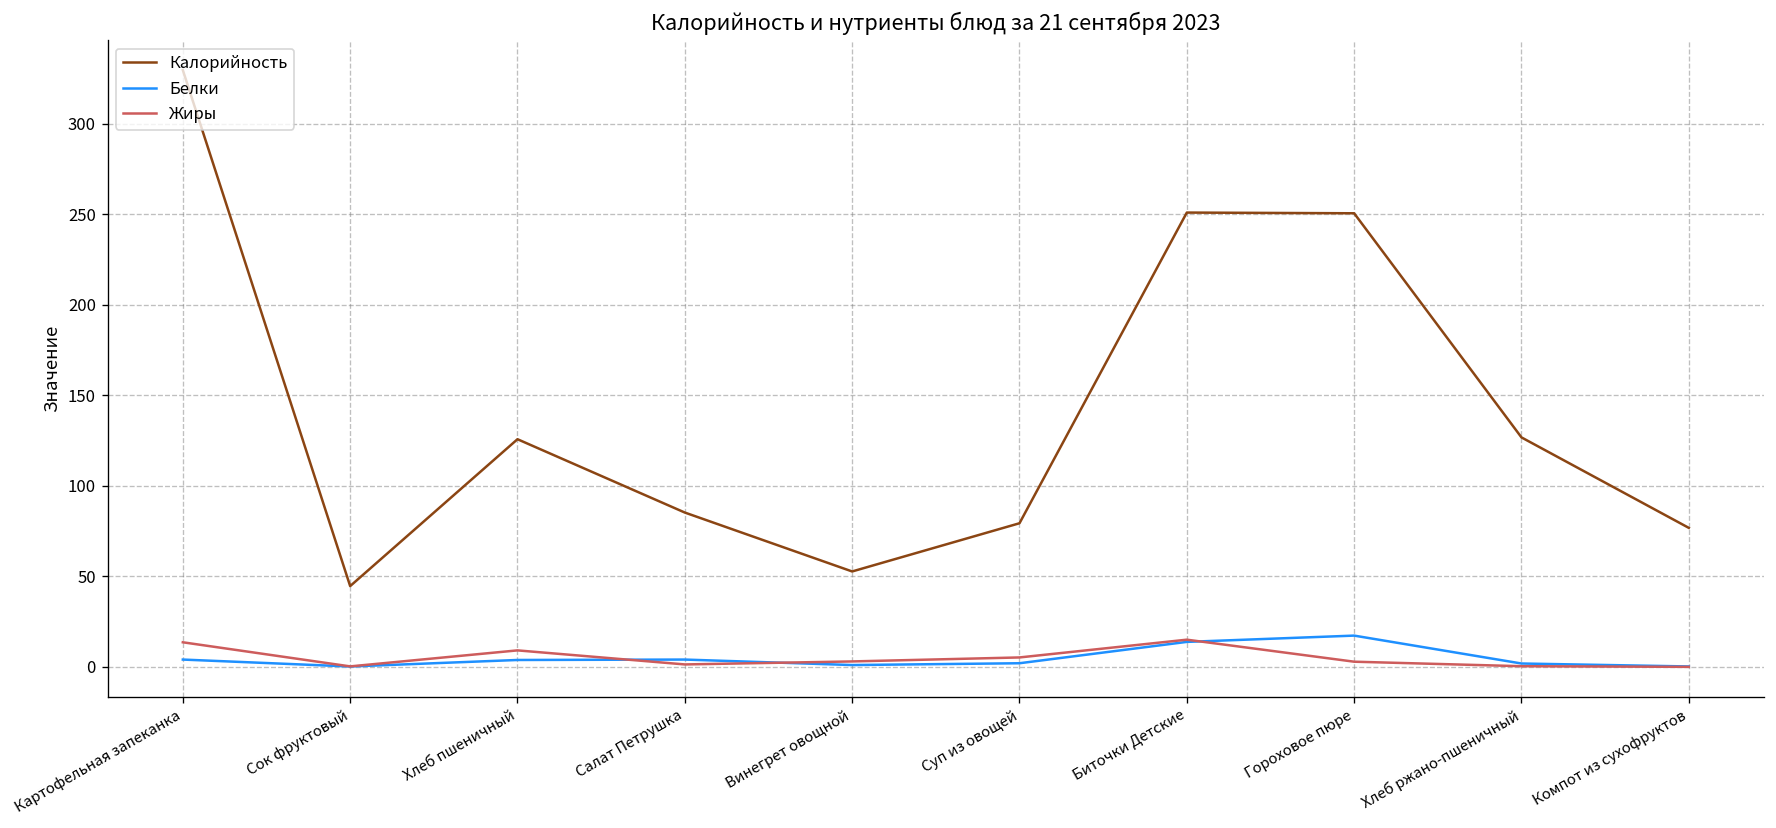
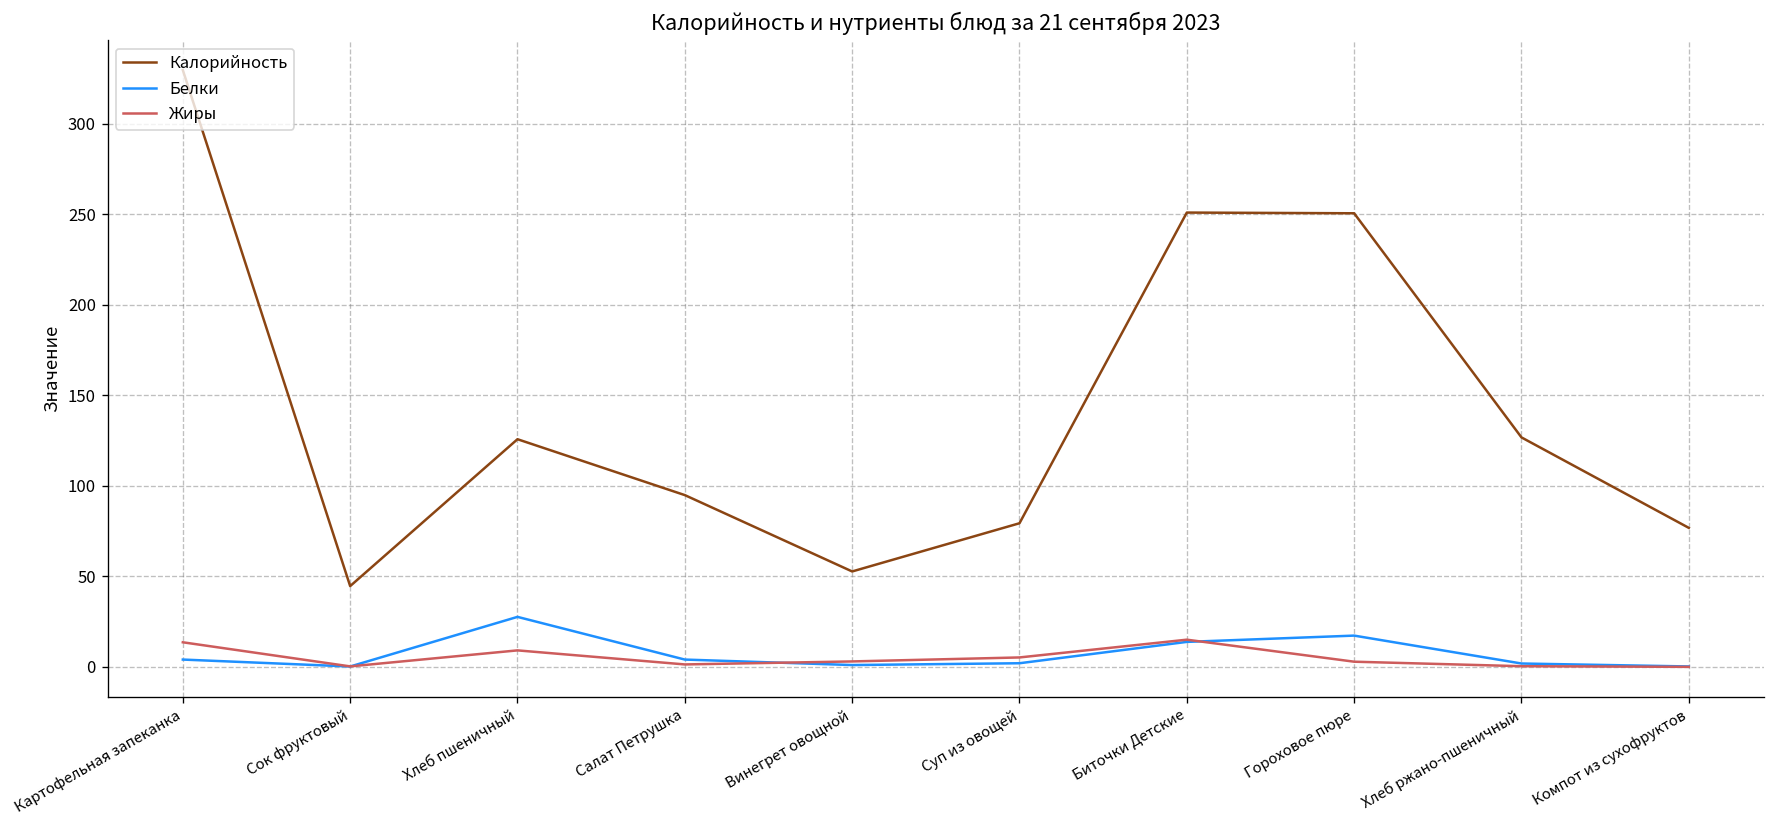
  {
    "Калорийность": {
      "Сок фруктовый": 45,
      "Хлеб пшеничный": 126,
-     "Салат Петрушка": 85,
+     "Салат Петрушка": 95,
      "Винегрет овощной": 53,
      "Суп из овощей": 79,
      "Биточки Детские": 251,
      "Гороховое пюре": 250,
      "Хлеб ржано-пшеничный": 127,
      "Компот из сухофруктов": 77
    },
    "Белки": {
      "Картофельная запеканка": 4,
-     "Хлеб пшеничный": 4,
+     "Хлеб пшеничный": 28,
      "Салат Петрушка": 4,
      "Винегрет овощной": 1,
      "Суп из овощей": 2,
      "Гороховое пюре": 17
    },
    "Жиры": {
      "Картофельная запеканка": 14,
      "Хлеб пшеничный": 9,
      "Салат Петрушка": 1,
      "Винегрет овощной": 3,
      "Суп из овощей": 5,
      "Гороховое пюре": 3
    }
  }
